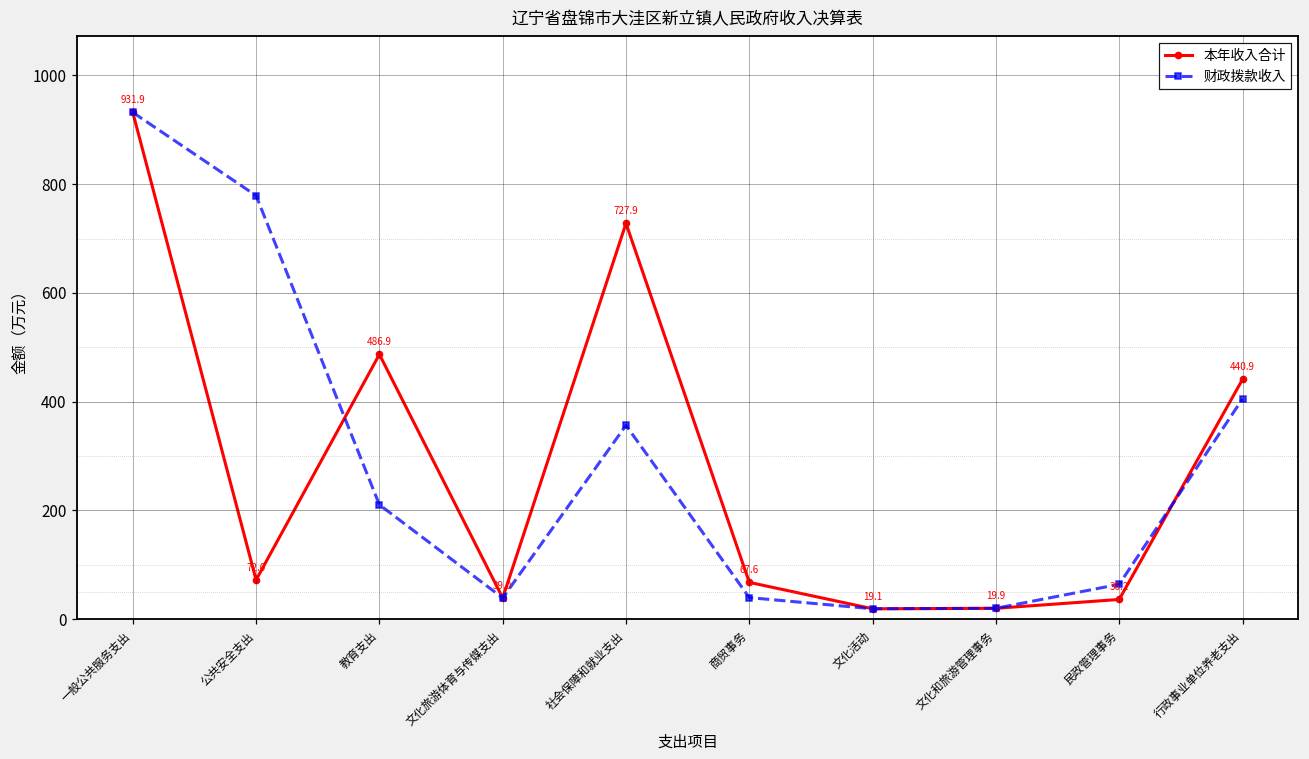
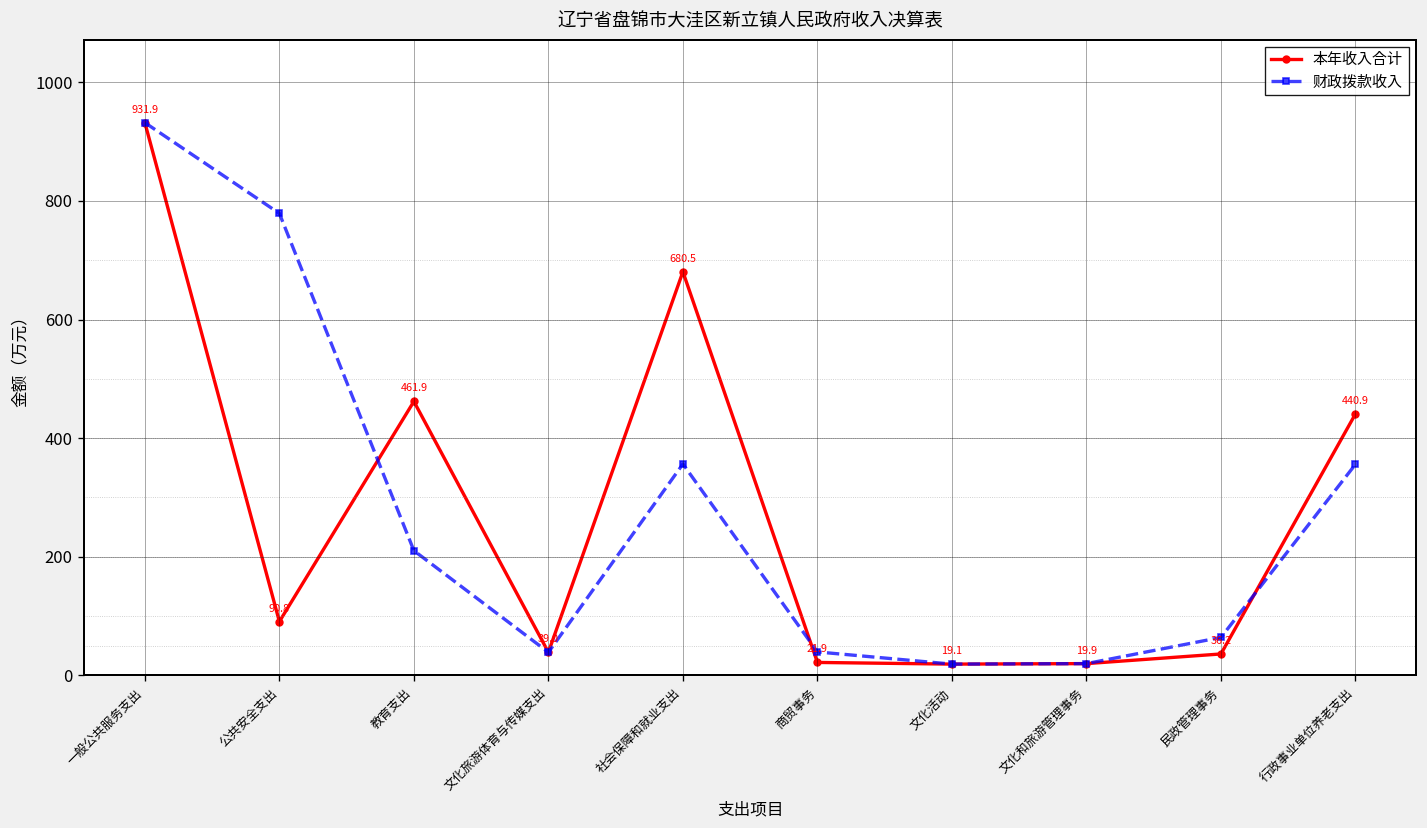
  {
    "本年收入合计": {
-     "公共安全支出": 72.0,
-     "教育支出": 486.9,
-     "社会保障和就业支出": 727.9,
-     "商贸事务": 67.6,
+     "公共安全支出": 90.8,
+     "教育支出": 461.9,
+     "社会保障和就业支出": 680.5,
+     "商贸事务": 21.9,
      "行政事业单位养老支出": 440.9
    },
    "财政拨款收入": {
      "公共安全支出": 780,
      "教育支出": 210,
      "社会保障和就业支出": 360,
      "商贸事务": 40,
-     "行政事业单位养老支出": 410
+     "行政事业单位养老支出": 360
    }
  }
